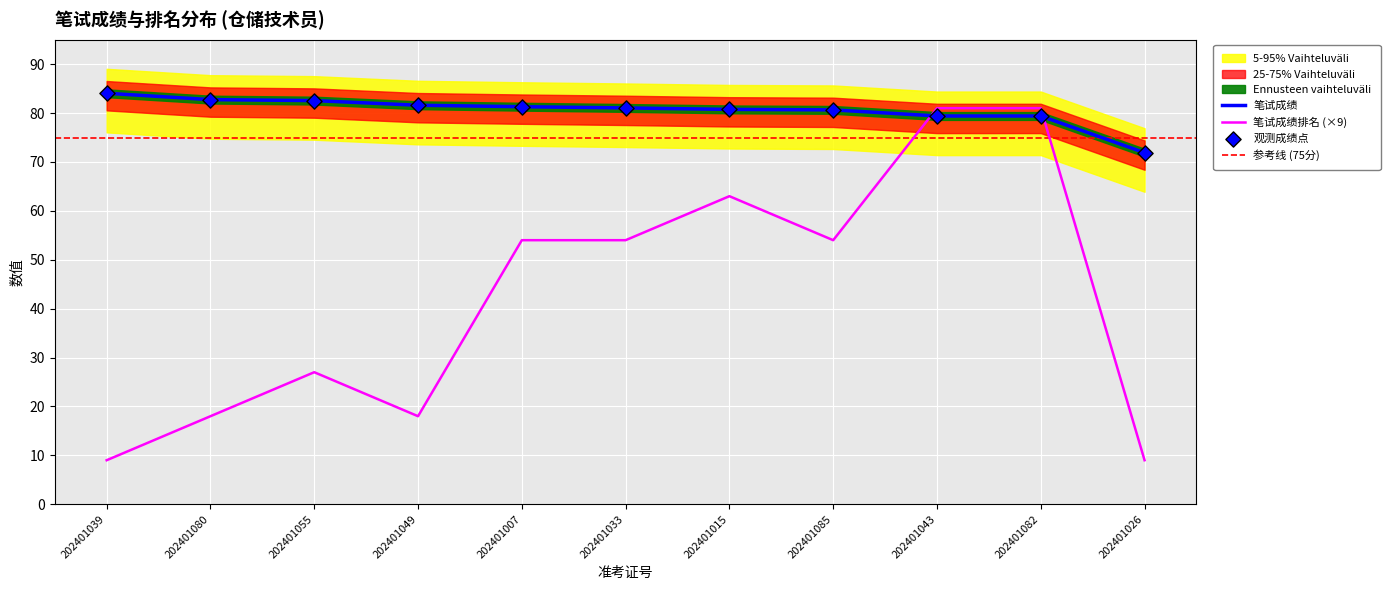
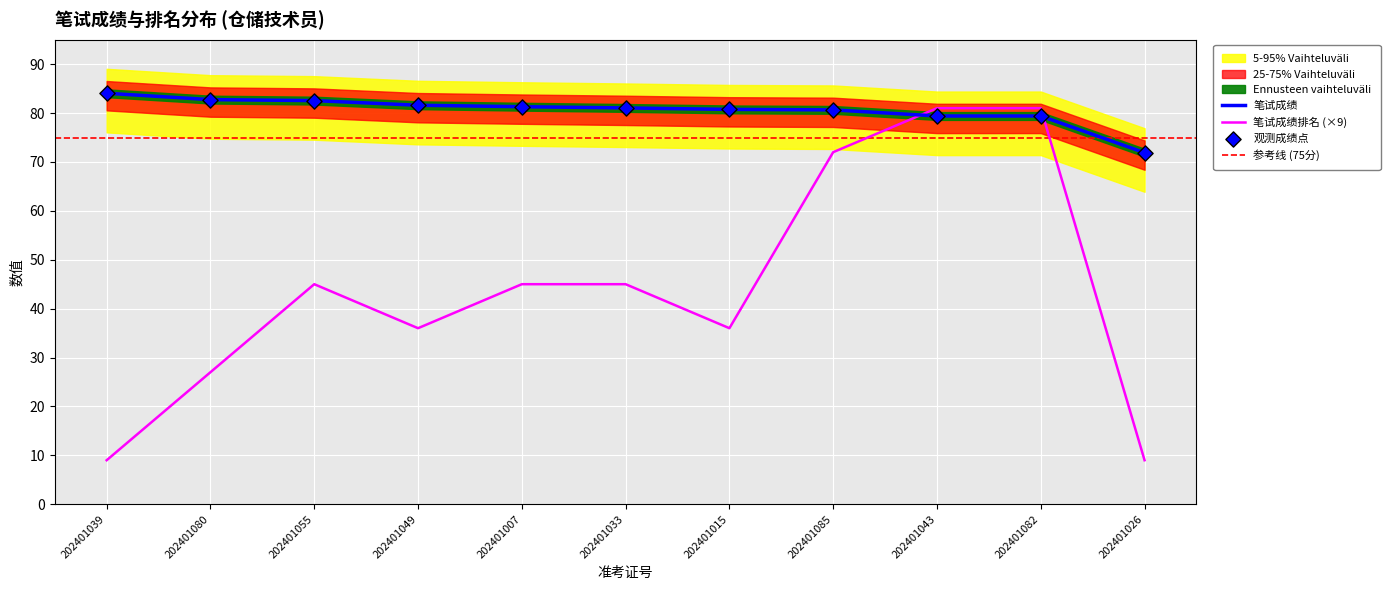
  {
    "观测成绩点": {
      "202401039": 84,
      "202401080": 83,
      "202401055": 83,
      "202401049": 82,
      "202401007": 81,
      "202401033": 81,
      "202401015": 81,
      "202401085": 81,
      "202401043": 79,
      "202401082": 79,
      "202401026": 72
    },
    "笔试成绩排名 (×9)": {
      "202401039": 9,
-     "202401080": 18,
-     "202401055": 27,
-     "202401049": 18,
-     "202401007": 54,
-     "202401033": 54,
-     "202401015": 63,
-     "202401085": 54,
+     "202401080": 27,
+     "202401055": 45,
+     "202401049": 36,
+     "202401007": 45,
+     "202401033": 45,
+     "202401015": 36,
+     "202401085": 72,
      "202401043": 81,
      "202401082": 81,
      "202401026": 9
    }
  }
